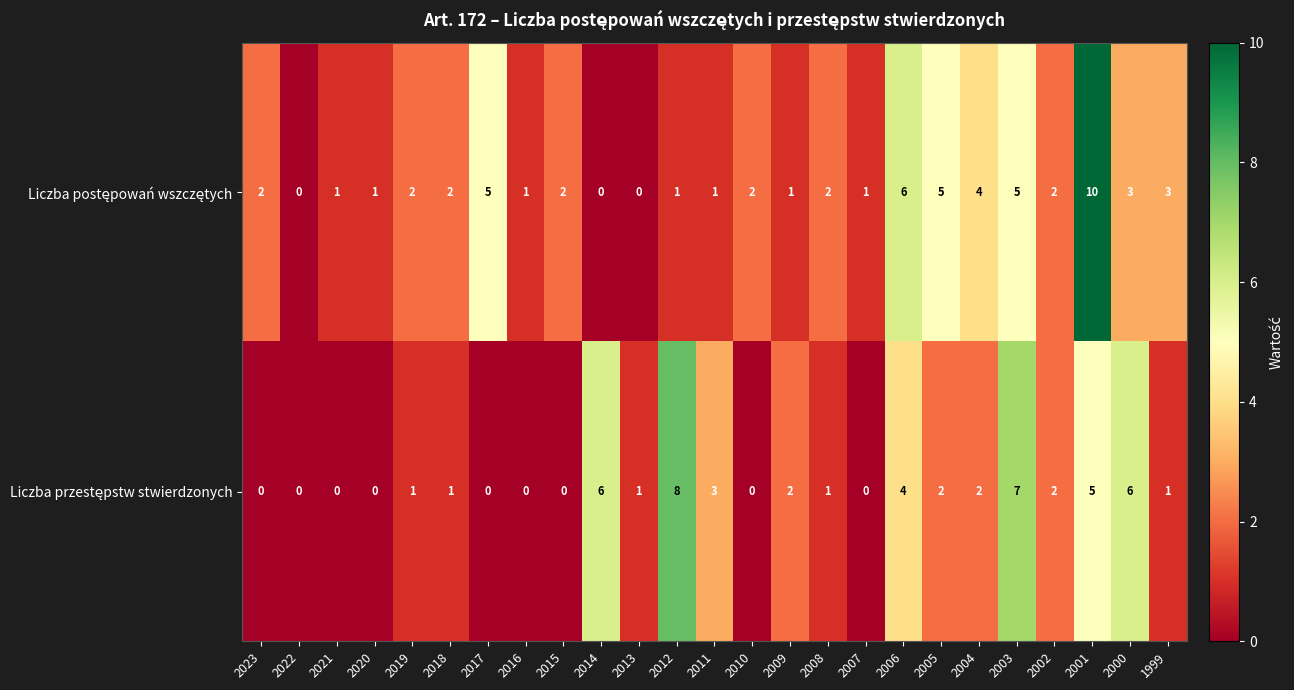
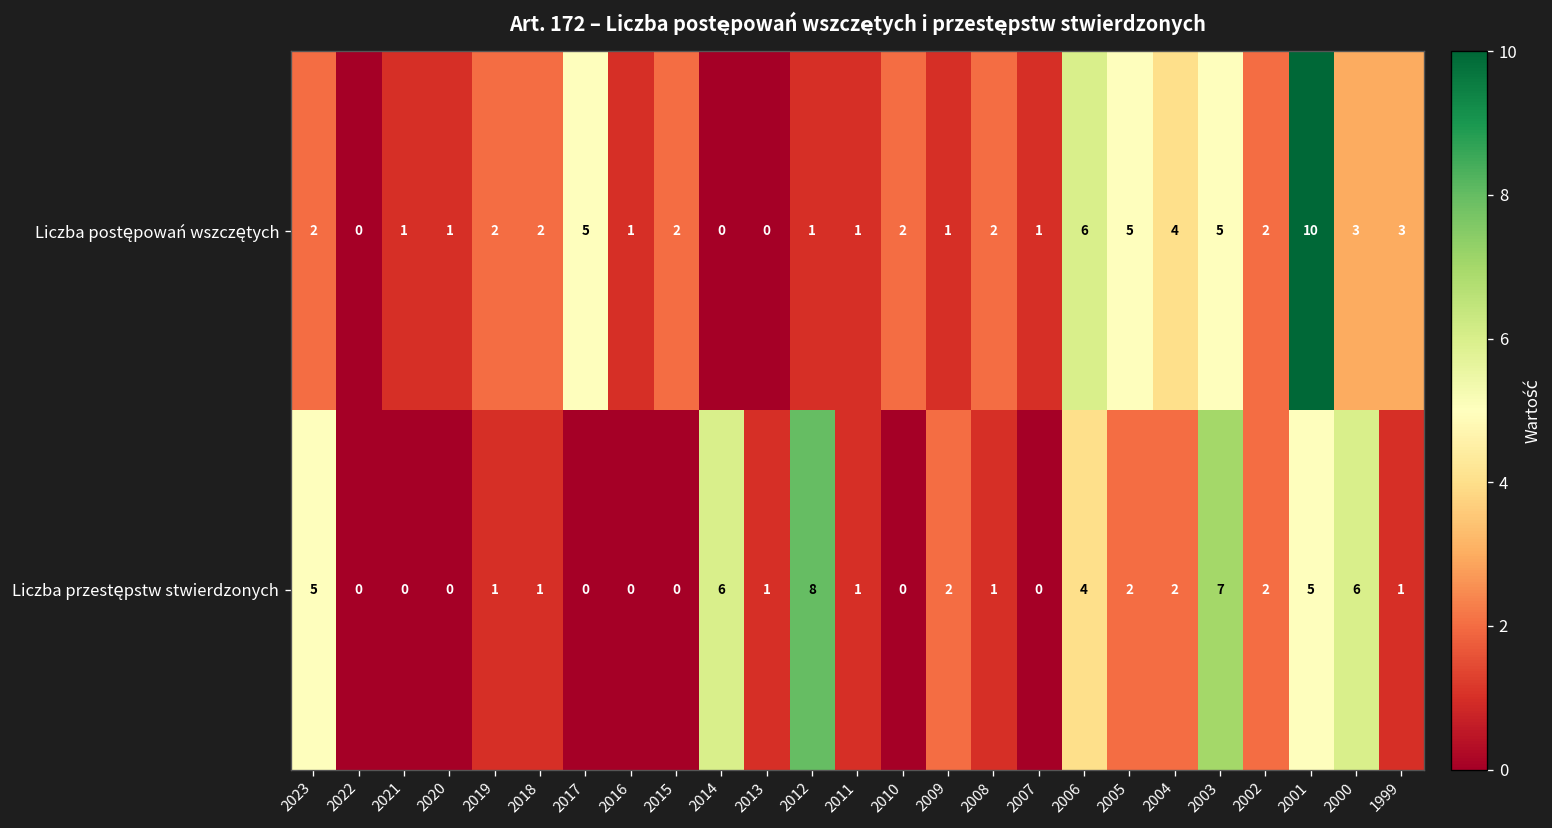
  {
    "Liczba postępowań wszczętych": {
      "2023": 2,
      "2022": 0,
      "2021": 1,
      "2020": 1,
      "2019": 2,
      "2018": 2,
      "2017": 5,
      "2016": 1,
      "2015": 2,
      "2014": 0,
      "2013": 0,
      "2012": 1,
      "2011": 1,
      "2010": 2,
      "2009": 1,
      "2008": 2,
      "2007": 1,
      "2006": 6,
      "2005": 5,
      "2004": 4,
      "2003": 5,
      "2002": 2,
      "2001": 10,
      "2000": 3,
      "1999": 3
    },
    "Liczba przestępstw stwierdzonych": {
-     "2023": 0,
+     "2023": 5,
      "2022": 0,
      "2021": 0,
      "2020": 0,
      "2019": 1,
      "2018": 1,
      "2017": 0,
      "2016": 0,
      "2015": 0,
      "2014": 6,
      "2013": 1,
      "2012": 8,
-     "2011": 3,
+     "2011": 1,
      "2010": 0,
      "2009": 2,
      "2008": 1,
      "2007": 0,
      "2006": 4,
      "2005": 2,
      "2004": 2,
      "2003": 7,
      "2002": 2,
      "2001": 5,
      "2000": 6,
      "1999": 1
    }
  }
